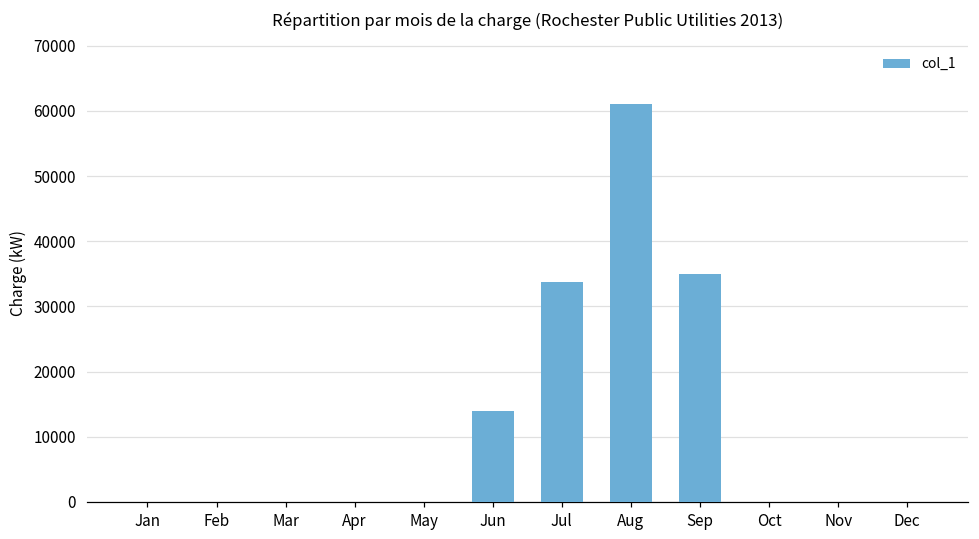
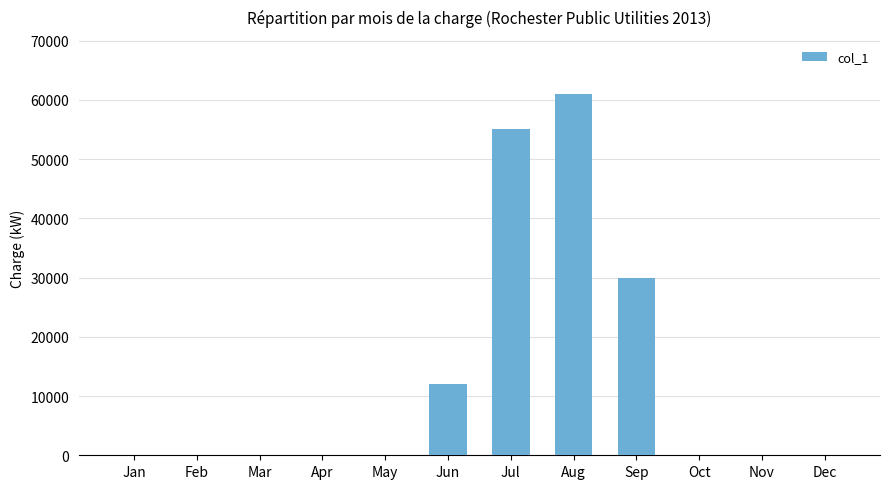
  {
    "Jan": 0,
    "Feb": 0,
    "Mar": 0,
    "Apr": 0,
    "May": 0,
-   "Jun": 14000,
-   "Jul": 34000,
+   "Jun": 12000,
+   "Jul": 55000,
    "Aug": 61000,
-   "Sep": 35000,
+   "Sep": 30000,
    "Oct": 0,
    "Nov": 0,
    "Dec": 0
  }
